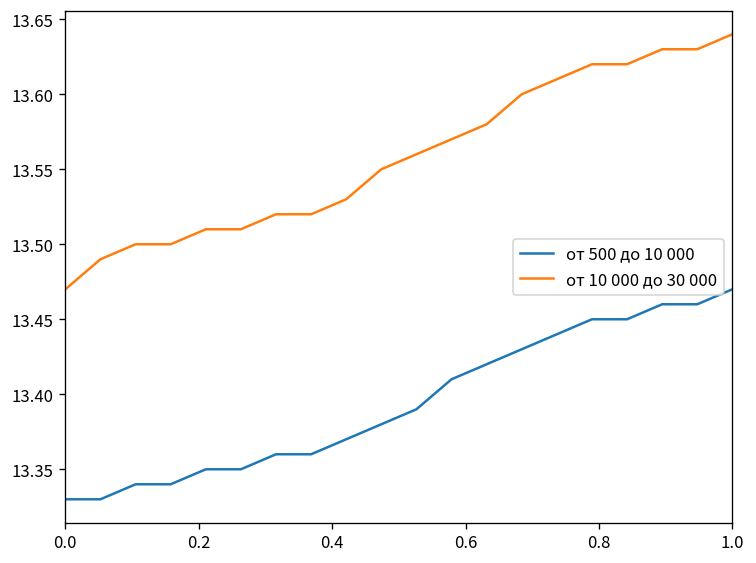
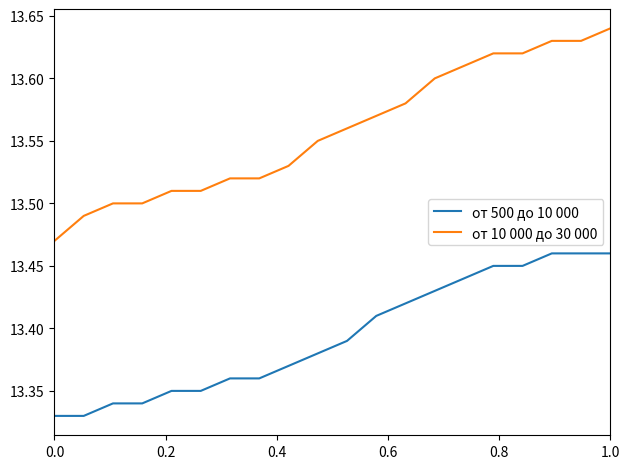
  {
    "от 500 до 10 000": {
      "0.0": 13.33,
-     "1.0": 13.47
+     "1.0": 13.46
    },
    "от 10 000 до 30 000": {
      "0.0": 13.47,
      "1.0": 13.64
    }
  }
